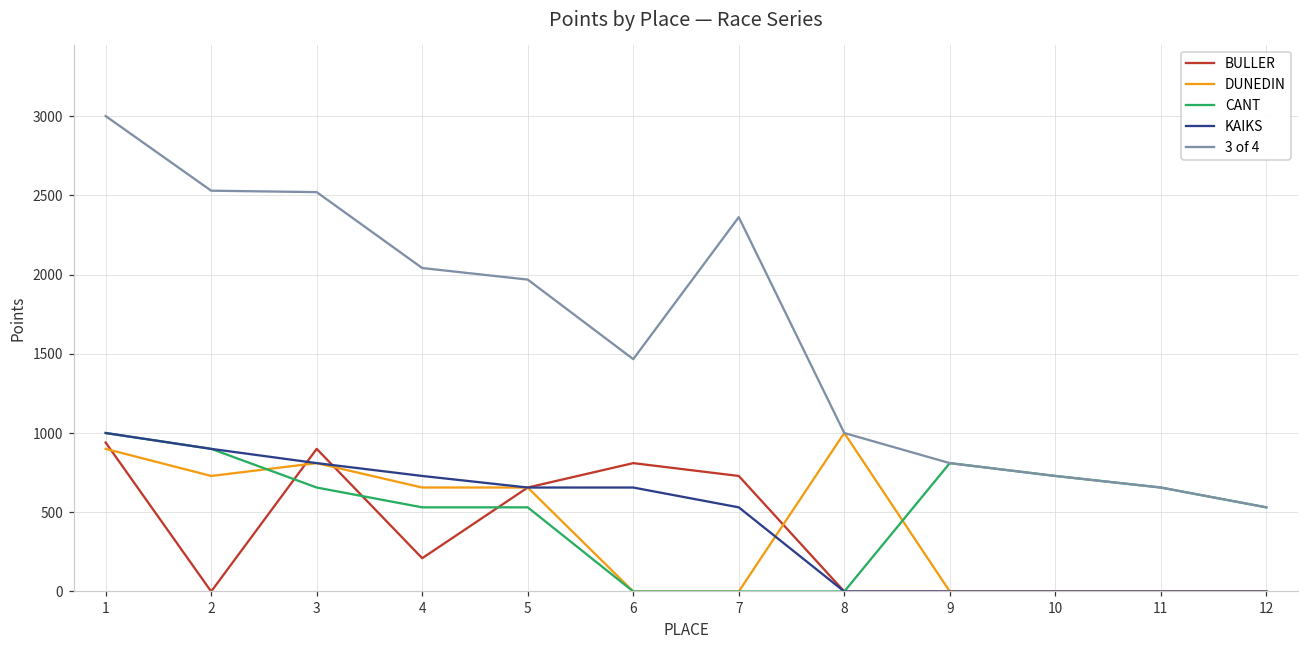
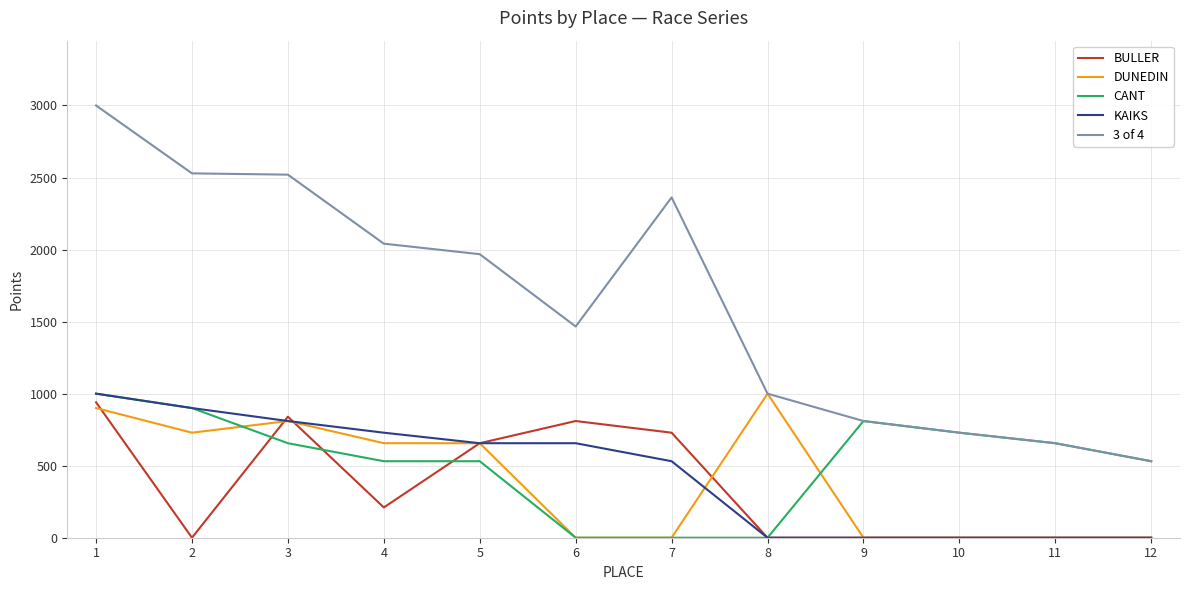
  {
    "BULLER": {
      "1": 940,
      "2": 0,
-     "3": 900,
+     "3": 840,
      "4": 210,
      "6": 810,
      "7": 730
    },
    "DUNEDIN": {
      "1": 900,
      "2": 730,
      "4": 660
    },
    "CANT": {
      "3": 660,
      "4": 530,
      "5": 530
    },
    "KAIKS": {
      "4": 730,
      "6": 660,
      "7": 530
    },
    "3 of 4": {
      "1": 3000,
      "2": 2530,
      "3": 2520,
      "4": 2040,
      "5": 1970,
      "6": 1470,
      "7": 2360
    }
  }
